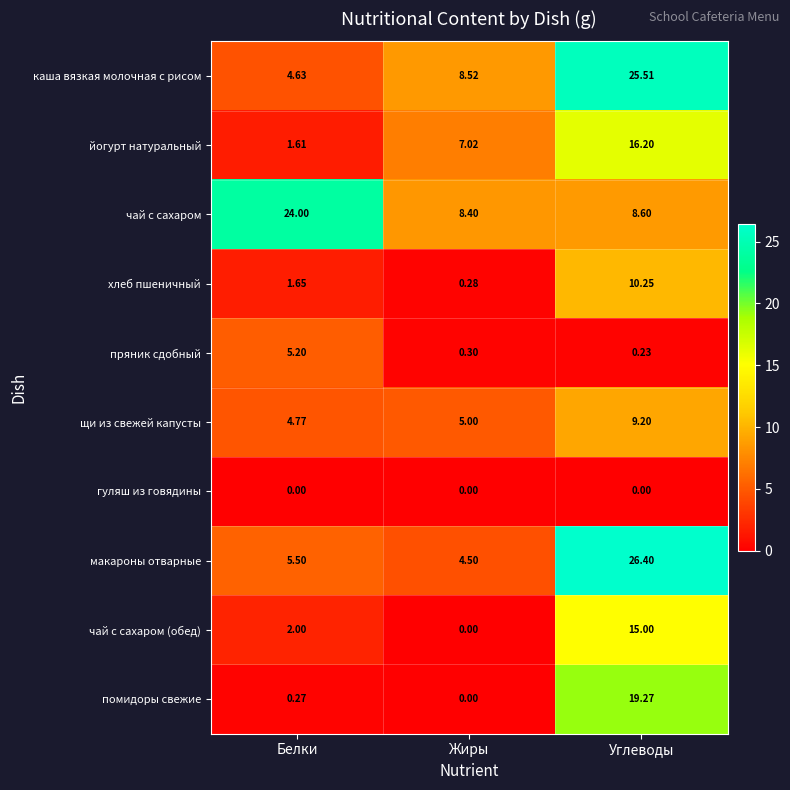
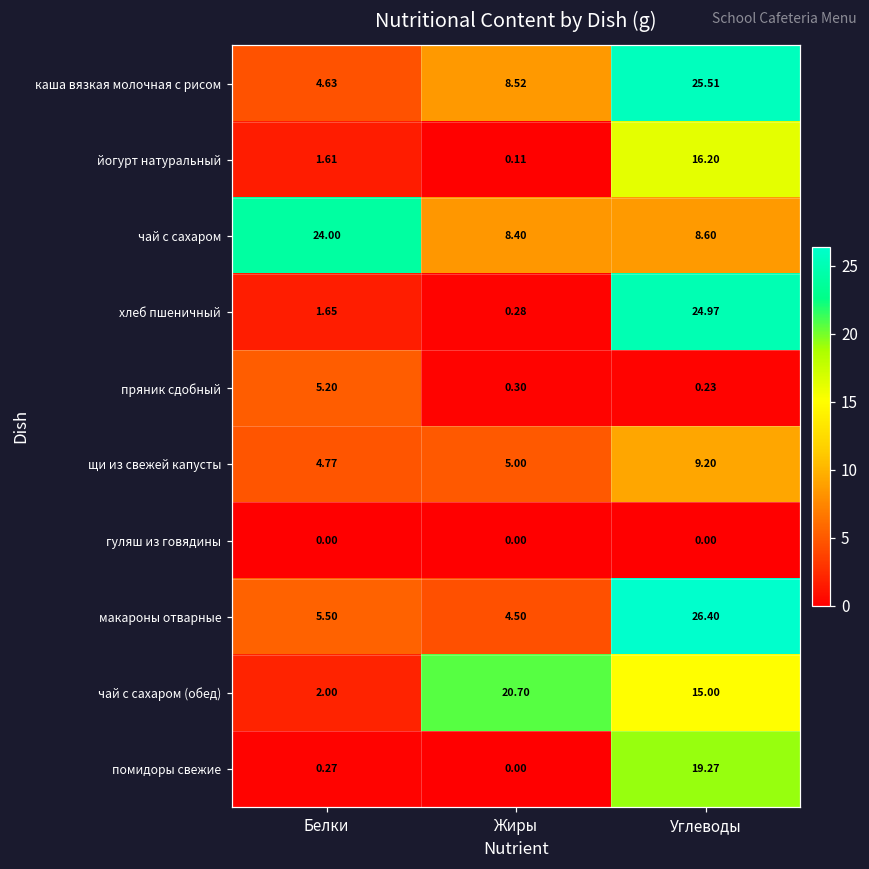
  {
    "каша вязкая молочная с рисом": {
      "Белки": 4.63,
      "Жиры": 8.52,
      "Углеводы": 25.51
    },
    "йогурт натуральный": {
      "Белки": 1.61,
-     "Жиры": 7.02,
+     "Жиры": 0.11,
      "Углеводы": 16.20
    },
    "чай с сахаром": {
      "Белки": 24.00,
      "Жиры": 8.40,
      "Углеводы": 8.60
    },
    "хлеб пшеничный": {
      "Белки": 1.65,
      "Жиры": 0.28,
-     "Углеводы": 10.25
+     "Углеводы": 24.97
    },
    "пряник сдобный": {
      "Белки": 5.20,
      "Жиры": 0.30,
      "Углеводы": 0.23
    },
    "щи из свежей капусты": {
      "Белки": 4.77,
      "Жиры": 5.00,
      "Углеводы": 9.20
    },
    "гуляш из говядины": {
      "Белки": 0.00,
      "Жиры": 0.00,
      "Углеводы": 0.00
    },
    "макароны отварные": {
      "Белки": 5.50,
      "Жиры": 4.50,
      "Углеводы": 26.40
    },
    "чай с сахаром (обед)": {
      "Белки": 2.00,
-     "Жиры": 0.00,
+     "Жиры": 20.70,
      "Углеводы": 15.00
    },
    "помидоры свежие": {
      "Белки": 0.27,
      "Жиры": 0.00,
      "Углеводы": 19.27
    }
  }
